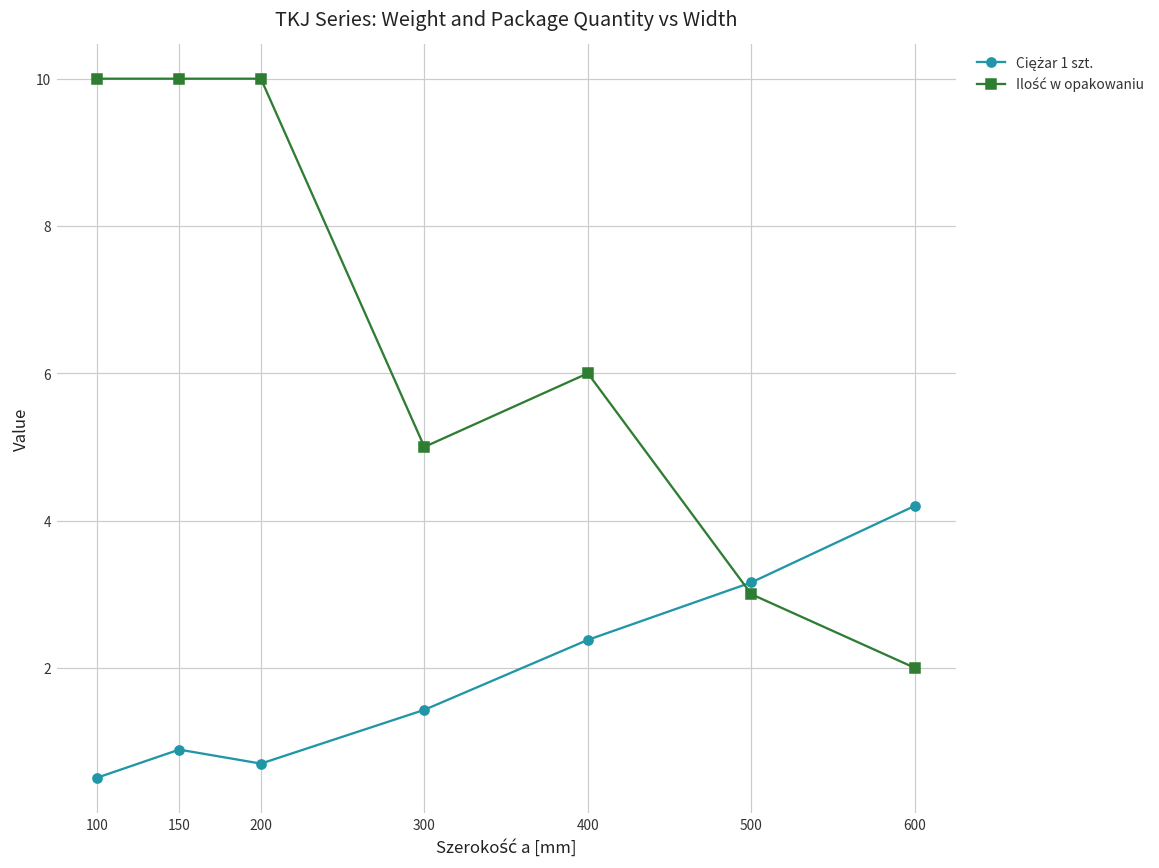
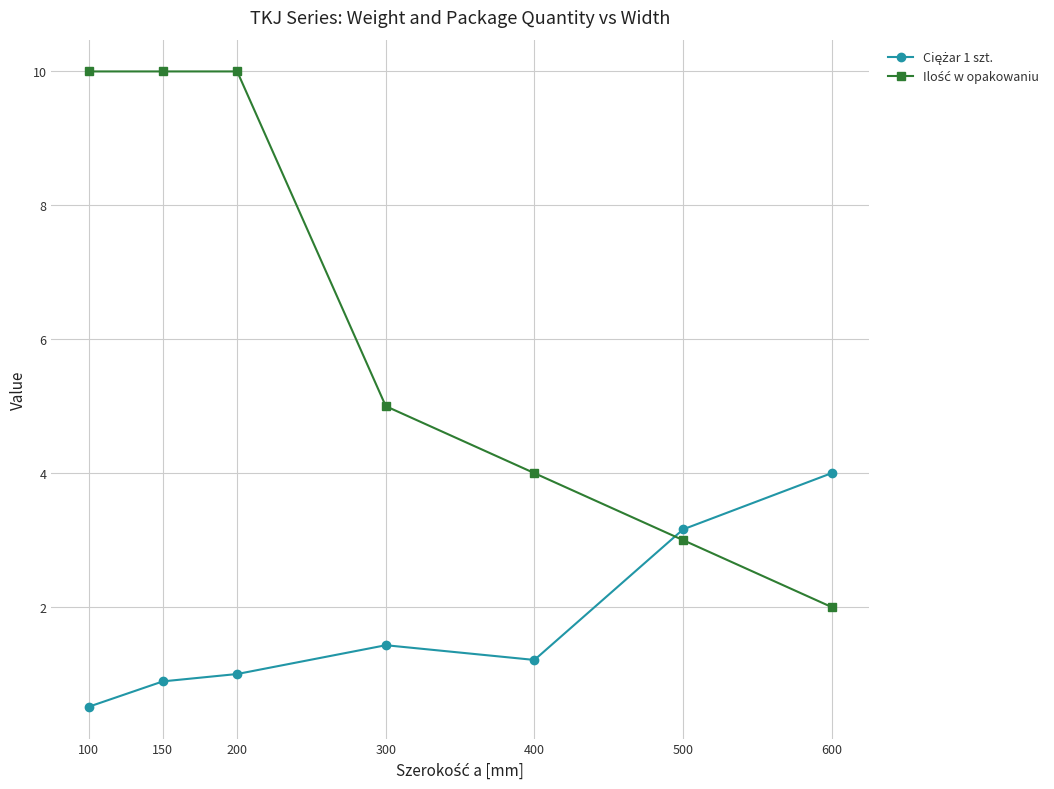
  {
    "Ciężar 1 szt.": {
      "100": 0.5,
      "150": 0.9,
-     "200": 0.7,
+     "200": 1.0,
      "300": 1.4,
-     "400": 2.4,
+     "400": 1.2,
      "500": 3.2,
-     "600": 4.2
+     "600": 4.0
    },
    "Ilość w opakowaniu": {
      "100": 10,
      "150": 10,
      "200": 10,
      "300": 5,
-     "400": 6,
+     "400": 4,
      "500": 3,
      "600": 2
    }
  }
